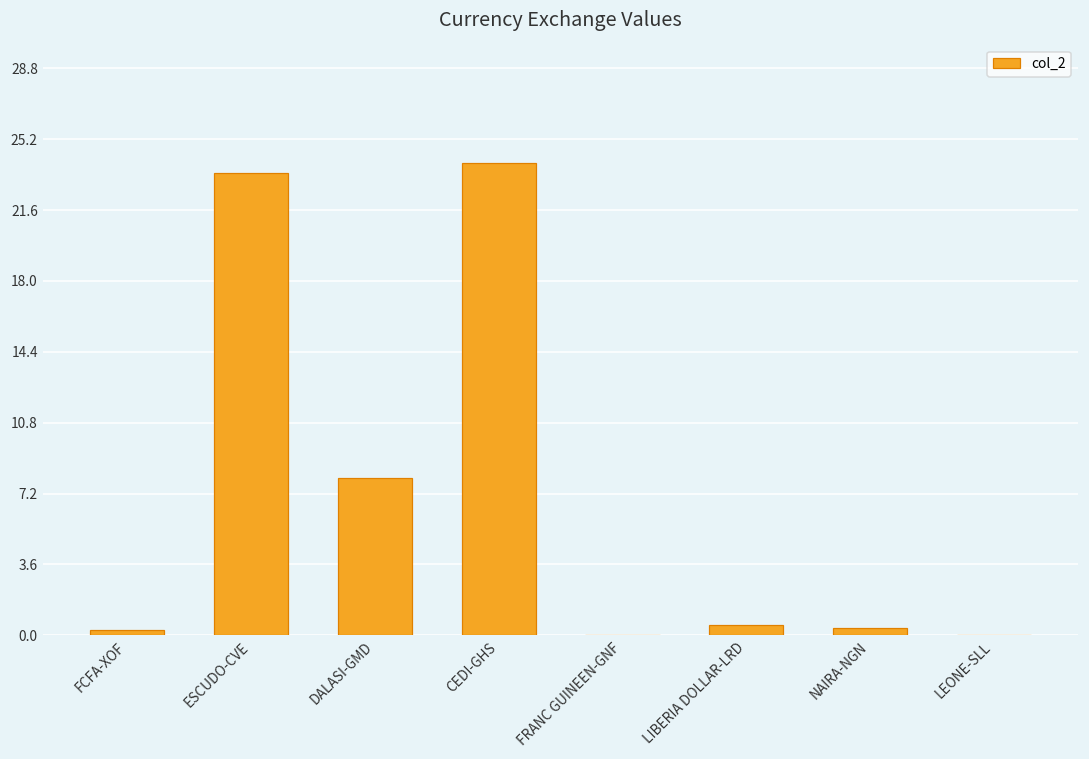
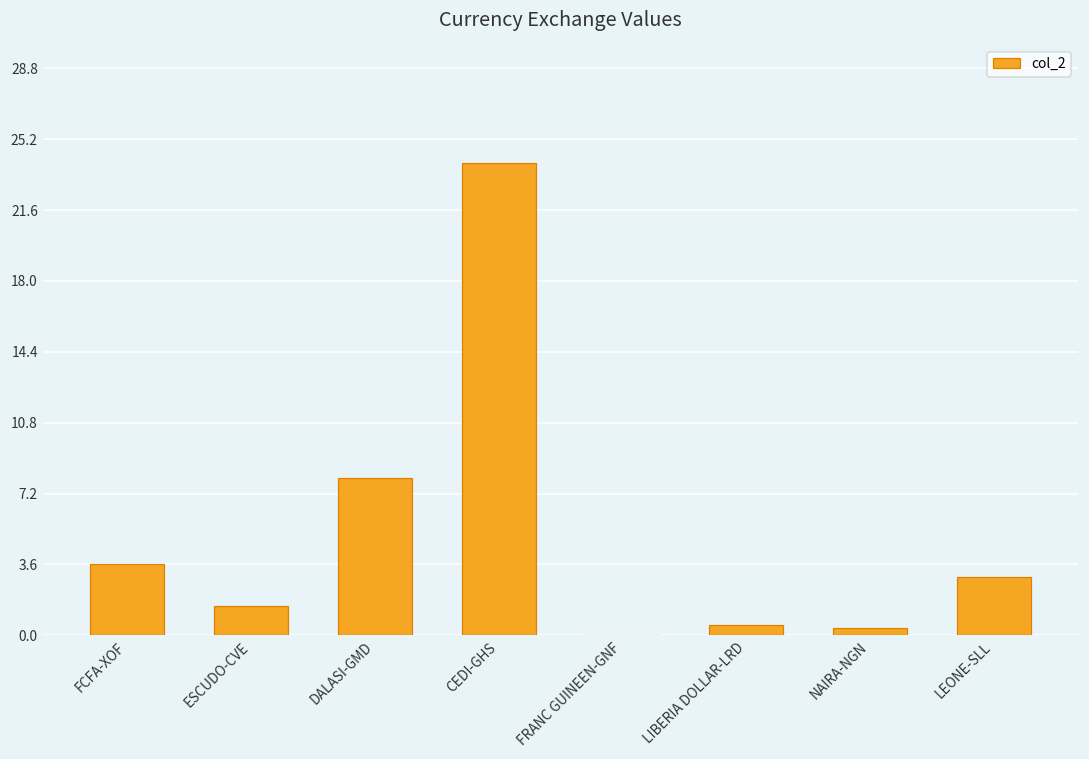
  {
-   "FCFA-XOF": 0.2,
-   "ESCUDO-CVE": 23.5,
+   "FCFA-XOF": 3.6,
+   "ESCUDO-CVE": 1.5,
    "DALASI-GMD": 8.0,
    "CEDI-GHS": 24.0,
    "LIBERIA DOLLAR-LRD": 0.5,
    "NAIRA-NGN": 0.3,
-   "LEONE-SLL": 0.0
+   "LEONE-SLL": 3.0
  }
